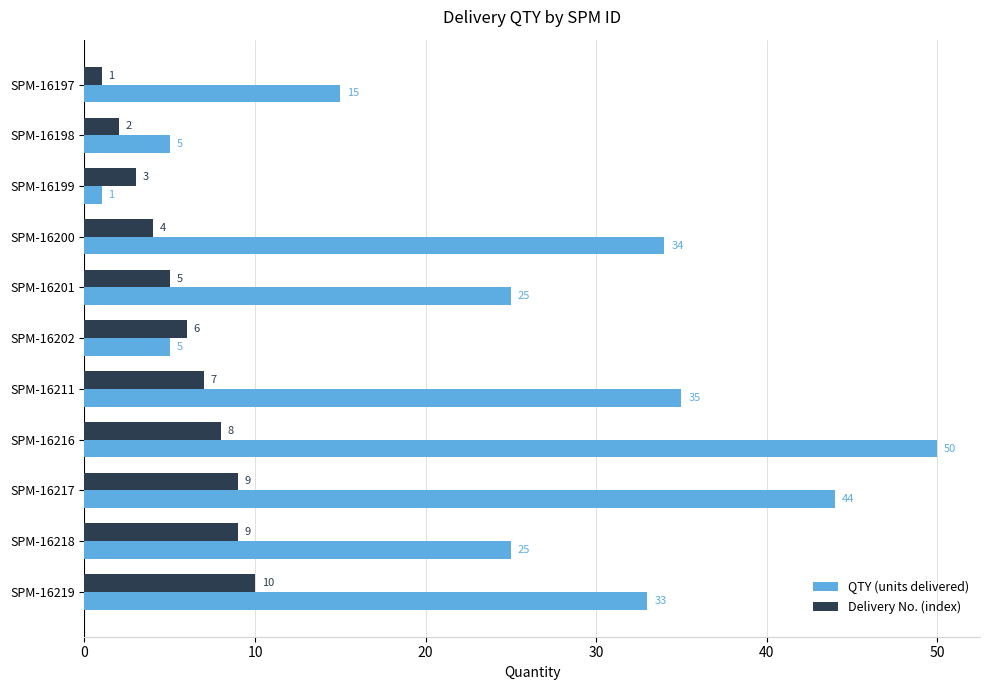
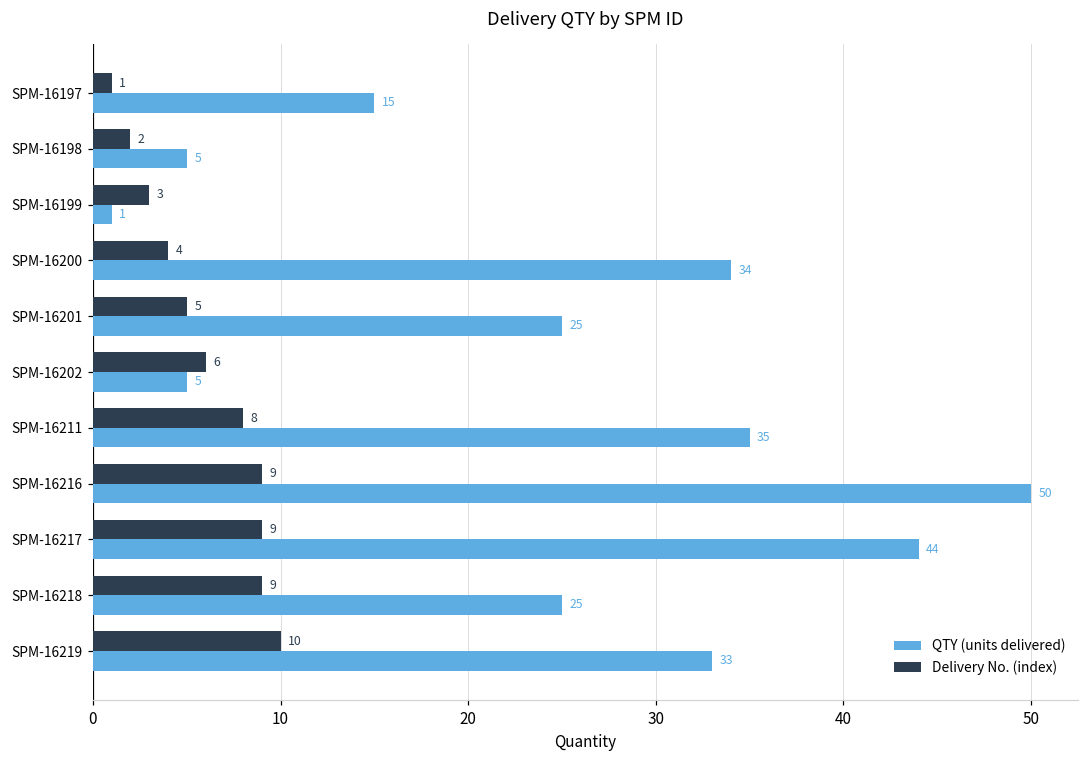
  {
    "QTY (units delivered)": {
      "SPM-16197": 15,
      "SPM-16198": 5,
      "SPM-16199": 1,
      "SPM-16200": 34,
      "SPM-16201": 25,
      "SPM-16202": 5,
      "SPM-16211": 35,
      "SPM-16216": 50,
      "SPM-16217": 44,
      "SPM-16218": 25,
      "SPM-16219": 33
    },
    "Delivery No. (index)": {
      "SPM-16197": 1,
      "SPM-16198": 2,
      "SPM-16199": 3,
      "SPM-16200": 4,
      "SPM-16201": 5,
      "SPM-16202": 6,
-     "SPM-16211": 7,
-     "SPM-16216": 8,
+     "SPM-16211": 8,
+     "SPM-16216": 9,
      "SPM-16217": 9,
      "SPM-16218": 9,
      "SPM-16219": 10
    }
  }
